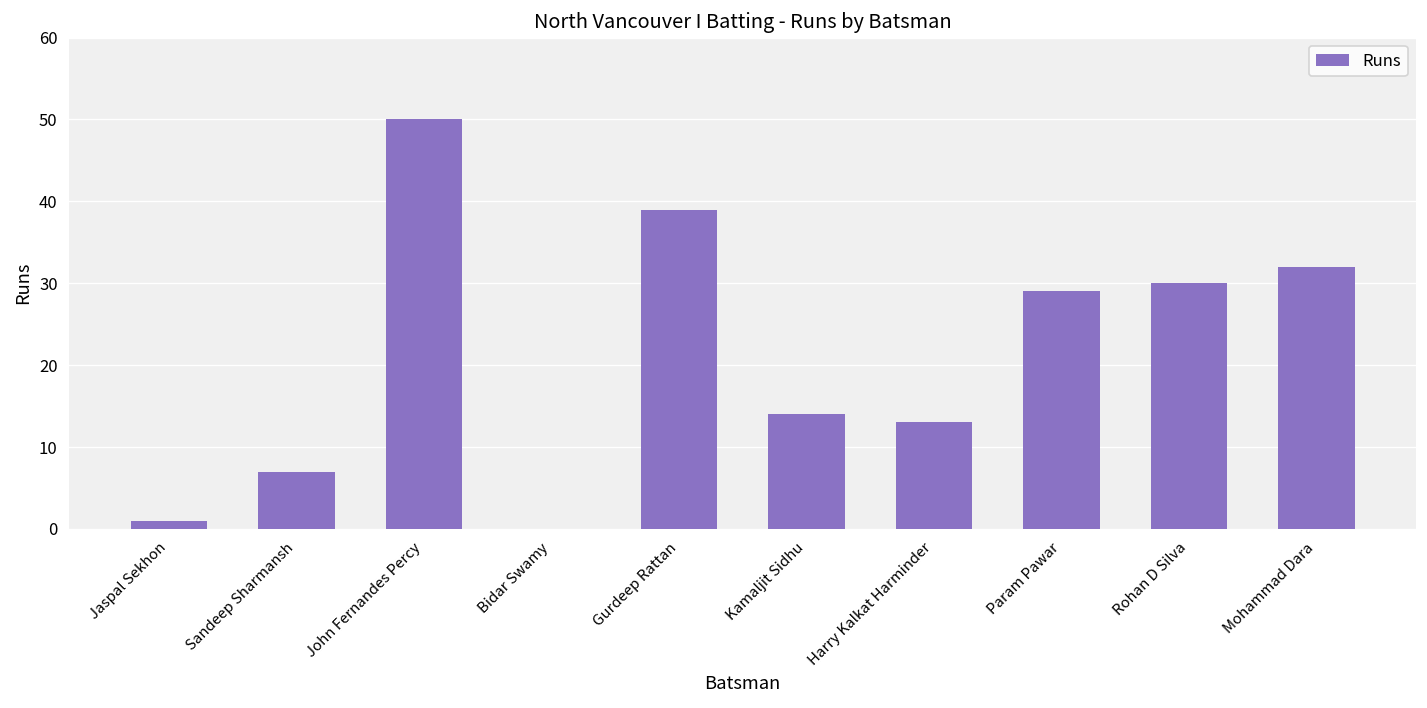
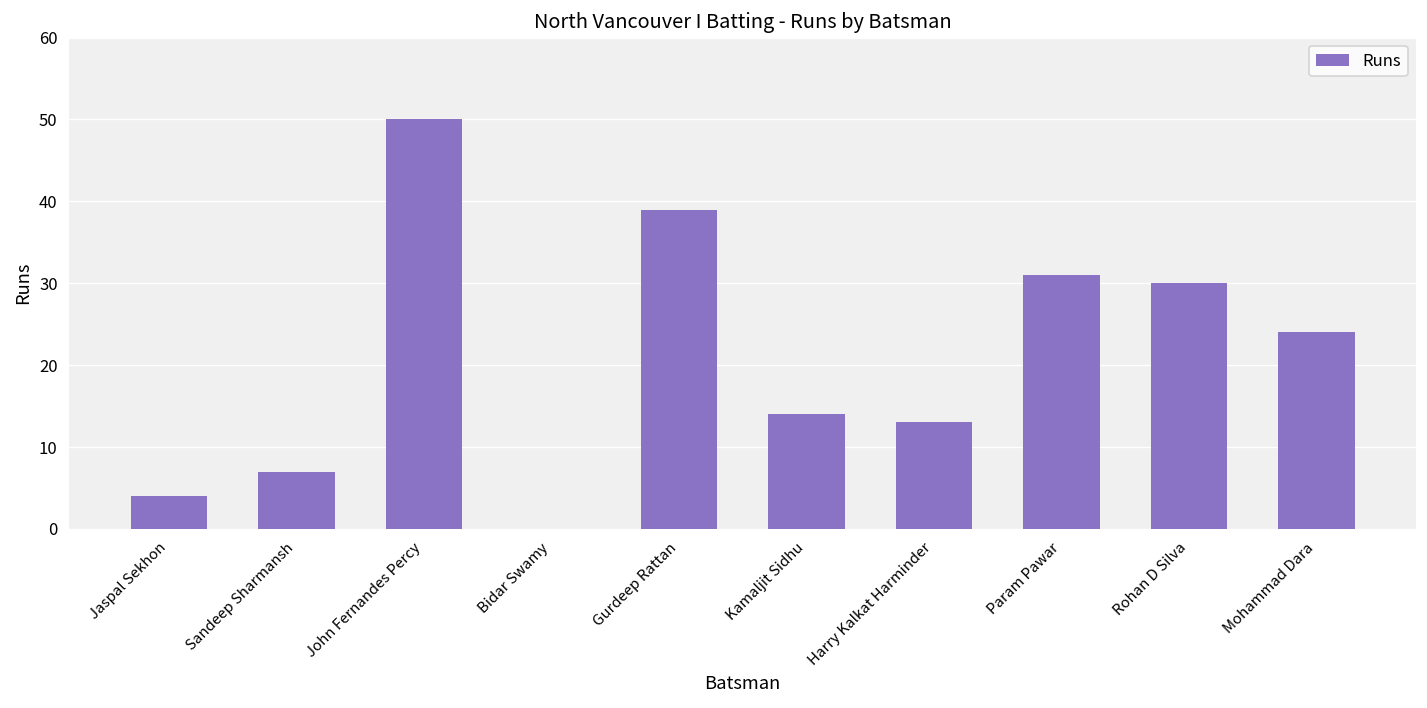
  {
-   "Jaspal Sekhon": 1,
+   "Jaspal Sekhon": 4,
    "Sandeep Sharmansh": 7,
    "John Fernandes Percy": 50,
    "Bidar Swamy": 0,
    "Gurdeep Rattan": 39,
    "Kamaljit Sidhu": 14,
    "Harry Kalkat Harminder": 13,
-   "Param Pawar": 29,
+   "Param Pawar": 31,
    "Rohan D Silva": 30,
-   "Mohammad Dara": 32
+   "Mohammad Dara": 24
  }
